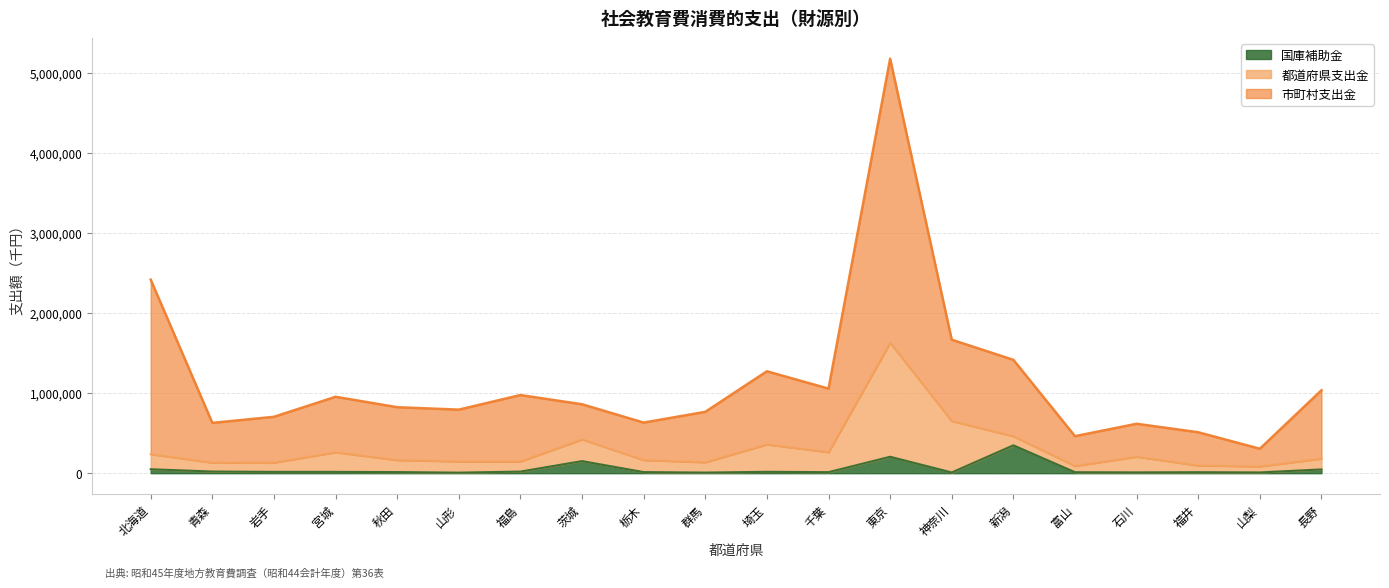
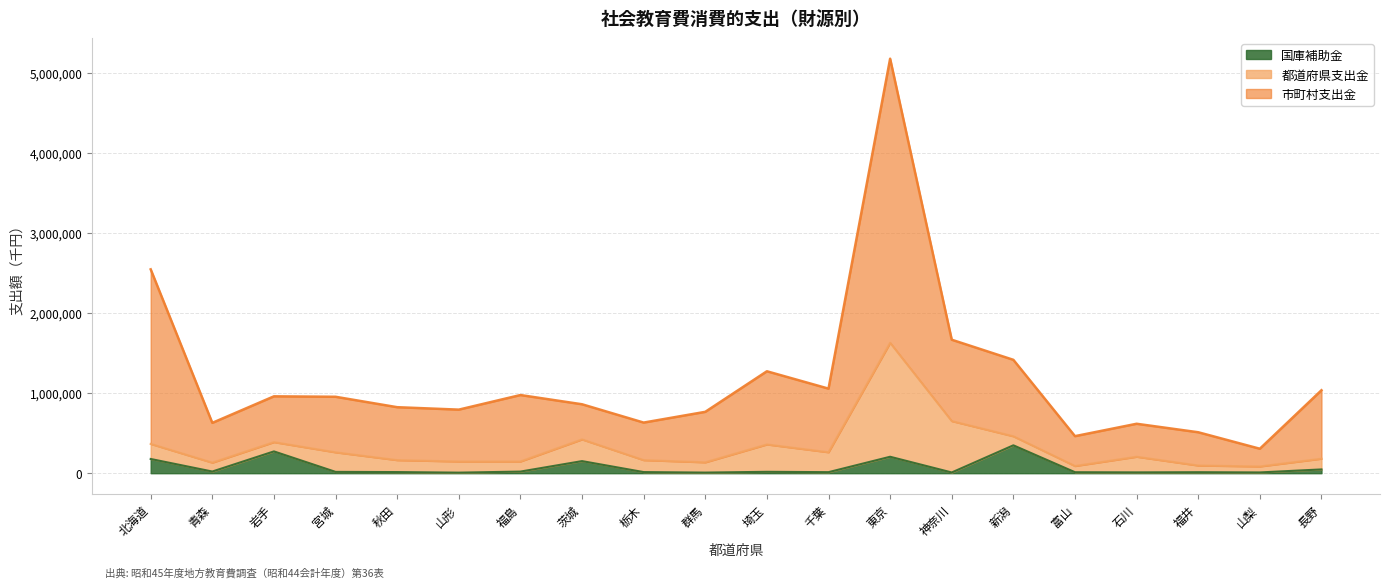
  {
    "国庫補助金": {
-     "北海道": "0",
+     "北海道": "200,000",
      "青森": "0",
-     "岩手": "0",
+     "岩手": "300,000",
      "宮城": "0",
      "秋田": "0",
      "山形": "0",
      "福島": "0",
      "茨城": "200,000",
      "栃木": "0",
      "群馬": "0",
      "埼玉": "0",
      "千葉": "0",
      "東京": "200,000",
      "神奈川": "0",
      "新潟": "300,000",
      "富山": "0",
      "石川": "0",
      "福井": "0",
      "山梨": "0",
      "長野": "0"
    }
  }
